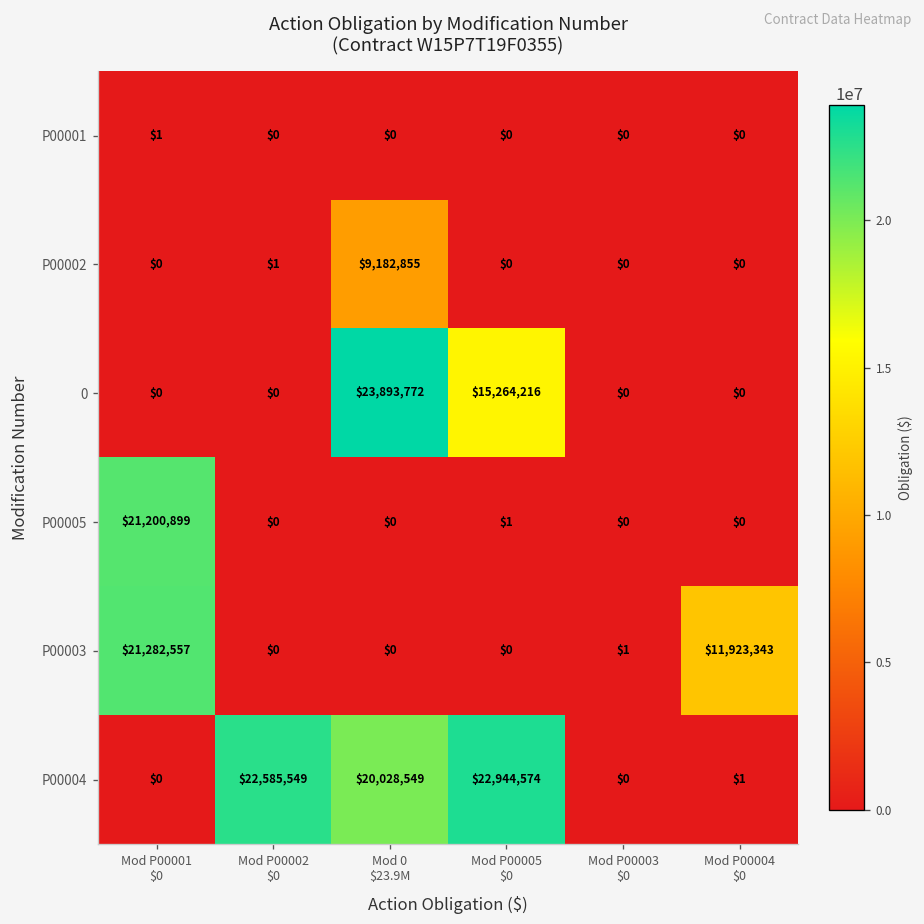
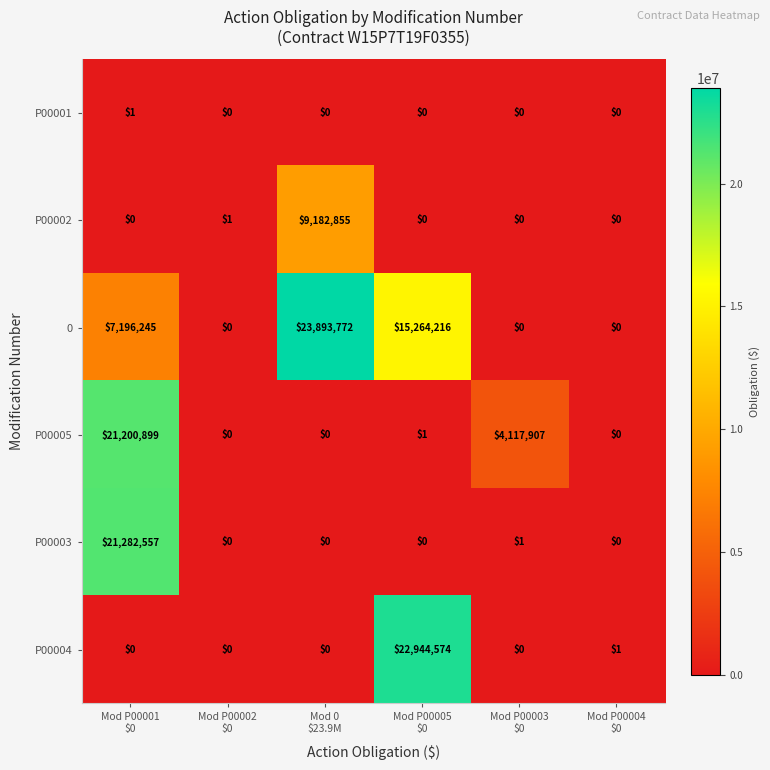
  {
    "P00001": {
      "Mod P00001 $0": "$1",
      "Mod P00002 $0": "$0",
      "Mod 0 $23.9M": "$0",
      "Mod P00005 $0": "$0",
      "Mod P00003 $0": "$0",
      "Mod P00004 $0": "$0"
    },
    "P00002": {
      "Mod P00001 $0": "$0",
      "Mod P00002 $0": "$1",
      "Mod 0 $23.9M": "$9,182,855",
      "Mod P00005 $0": "$0",
      "Mod P00003 $0": "$0",
      "Mod P00004 $0": "$0"
    },
    "0": {
-     "Mod P00001 $0": "$0",
+     "Mod P00001 $0": "$7,196,245",
      "Mod P00002 $0": "$0",
      "Mod 0 $23.9M": "$23,893,772",
      "Mod P00005 $0": "$15,264,216",
      "Mod P00003 $0": "$0",
      "Mod P00004 $0": "$0"
    },
    "P00005": {
      "Mod P00001 $0": "$21,200,899",
      "Mod P00002 $0": "$0",
      "Mod 0 $23.9M": "$0",
      "Mod P00005 $0": "$1",
-     "Mod P00003 $0": "$0",
+     "Mod P00003 $0": "$4,117,907",
      "Mod P00004 $0": "$0"
    },
    "P00003": {
      "Mod P00001 $0": "$21,282,557",
      "Mod P00002 $0": "$0",
      "Mod 0 $23.9M": "$0",
      "Mod P00005 $0": "$0",
      "Mod P00003 $0": "$1",
-     "Mod P00004 $0": "$11,923,343"
+     "Mod P00004 $0": "$0"
    },
    "P00004": {
      "Mod P00001 $0": "$0",
-     "Mod P00002 $0": "$22,585,549",
-     "Mod 0 $23.9M": "$20,028,549",
+     "Mod P00002 $0": "$0",
+     "Mod 0 $23.9M": "$0",
      "Mod P00005 $0": "$22,944,574",
      "Mod P00003 $0": "$0",
      "Mod P00004 $0": "$1"
    }
  }
